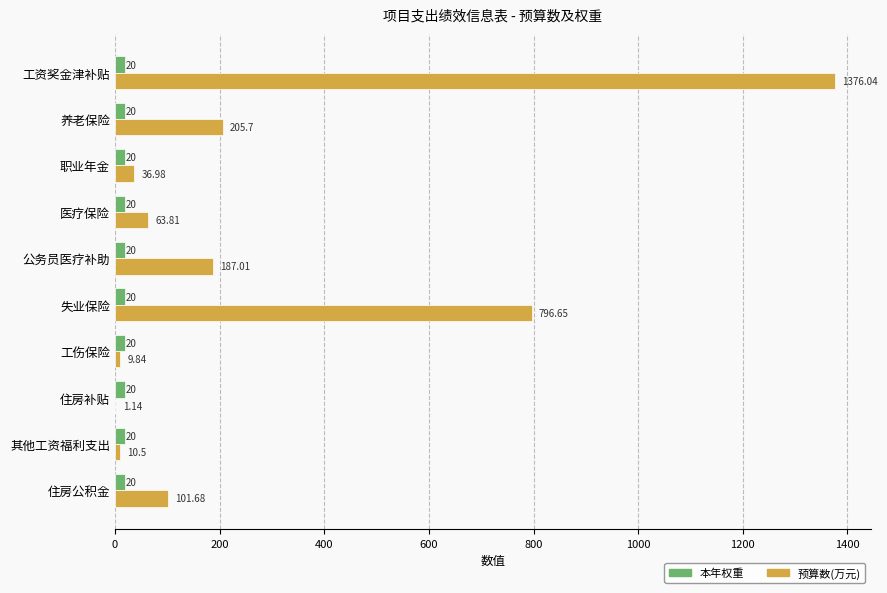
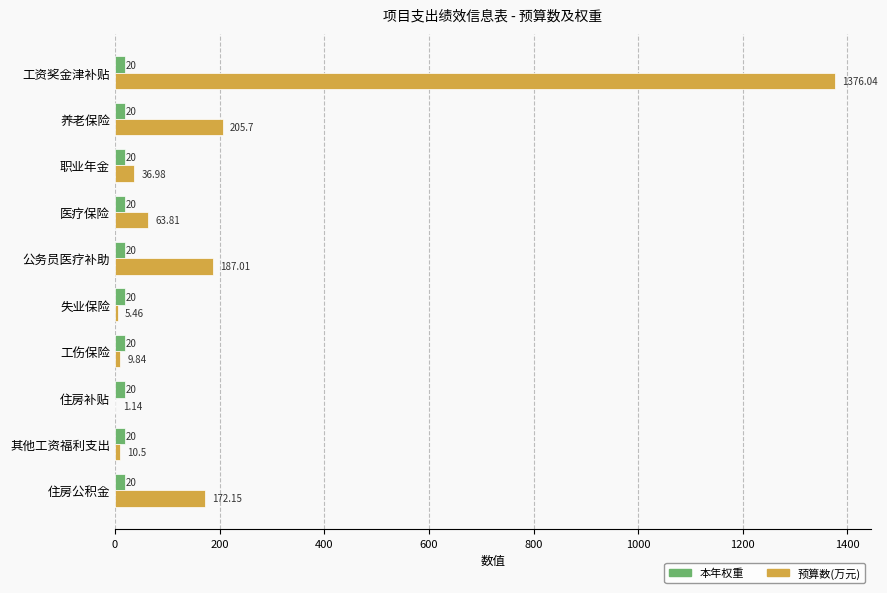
  {
    "本年权重": {
      "工资奖金津补贴": 20,
      "养老保险": 20,
      "职业年金": 20,
      "医疗保险": 20,
      "公务员医疗补助": 20,
      "失业保险": 20,
      "工伤保险": 20,
      "住房补贴": 20,
      "其他工资福利支出": 20,
      "住房公积金": 20
    },
    "预算数(万元)": {
      "工资奖金津补贴": 1376.04,
      "养老保险": 205.7,
      "职业年金": 36.98,
      "医疗保险": 63.81,
      "公务员医疗补助": 187.01,
-     "失业保险": 796.65,
+     "失业保险": 5.46,
      "工伤保险": 9.84,
      "住房补贴": 1.14,
      "其他工资福利支出": 10.5,
-     "住房公积金": 101.68
+     "住房公积金": 172.15
    }
  }
